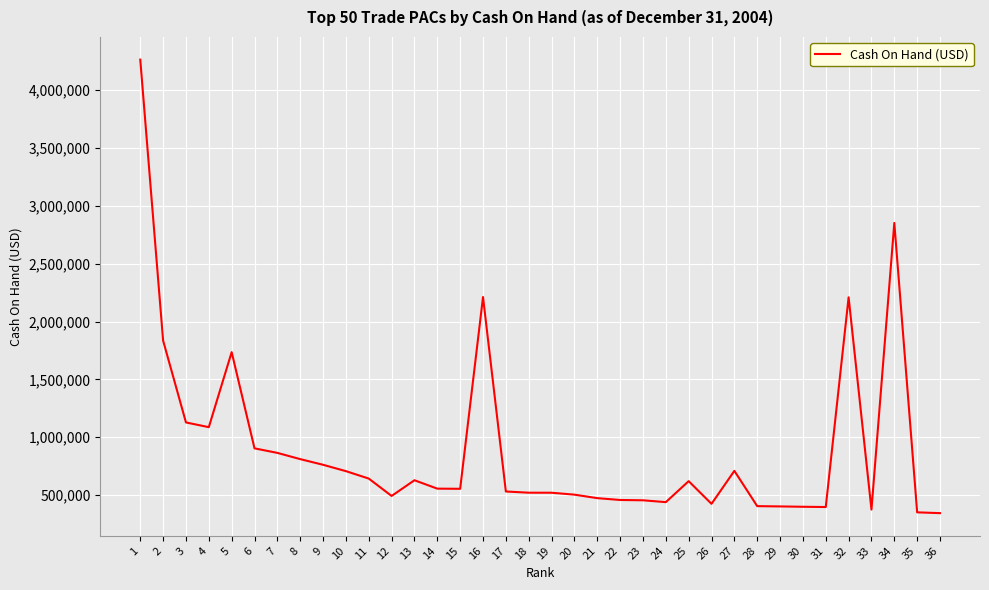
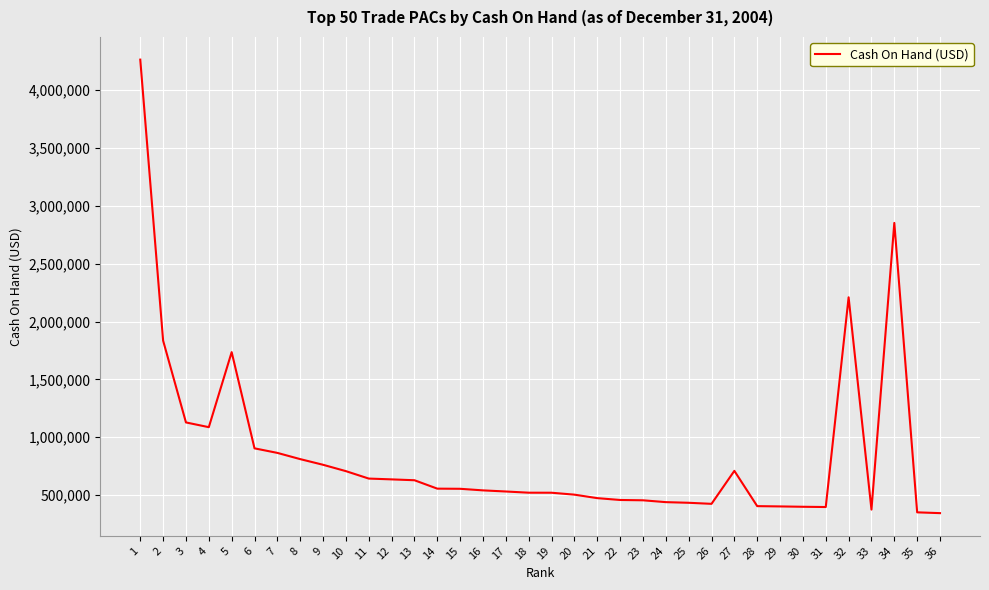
  {
    "1": "4,260,000",
    "2": "1,830,000",
    "3": "1,130,000",
    "4": "1,090,000",
    "5": "1,740,000",
    "6": "900,000",
    "7": "860,000",
    "8": "810,000",
    "9": "760,000",
    "10": "710,000",
    "11": "640,000",
-   "12": "490,000",
+   "12": "640,000",
    "13": "630,000",
    "14": "560,000",
    "15": "550,000",
-   "16": "2,210,000",
+   "16": "540,000",
    "17": "530,000",
    "18": "520,000",
    "19": "520,000",
    "20": "500,000",
    "21": "470,000",
    "22": "460,000",
    "23": "450,000",
    "24": "440,000",
-   "25": "620,000",
+   "25": "430,000",
    "26": "420,000",
    "27": "710,000",
    "28": "400,000",
    "29": "400,000",
    "30": "400,000",
    "31": "400,000",
    "32": "2,210,000",
    "33": "370,000",
    "34": "2,850,000",
    "35": "350,000",
    "36": "340,000"
  }
